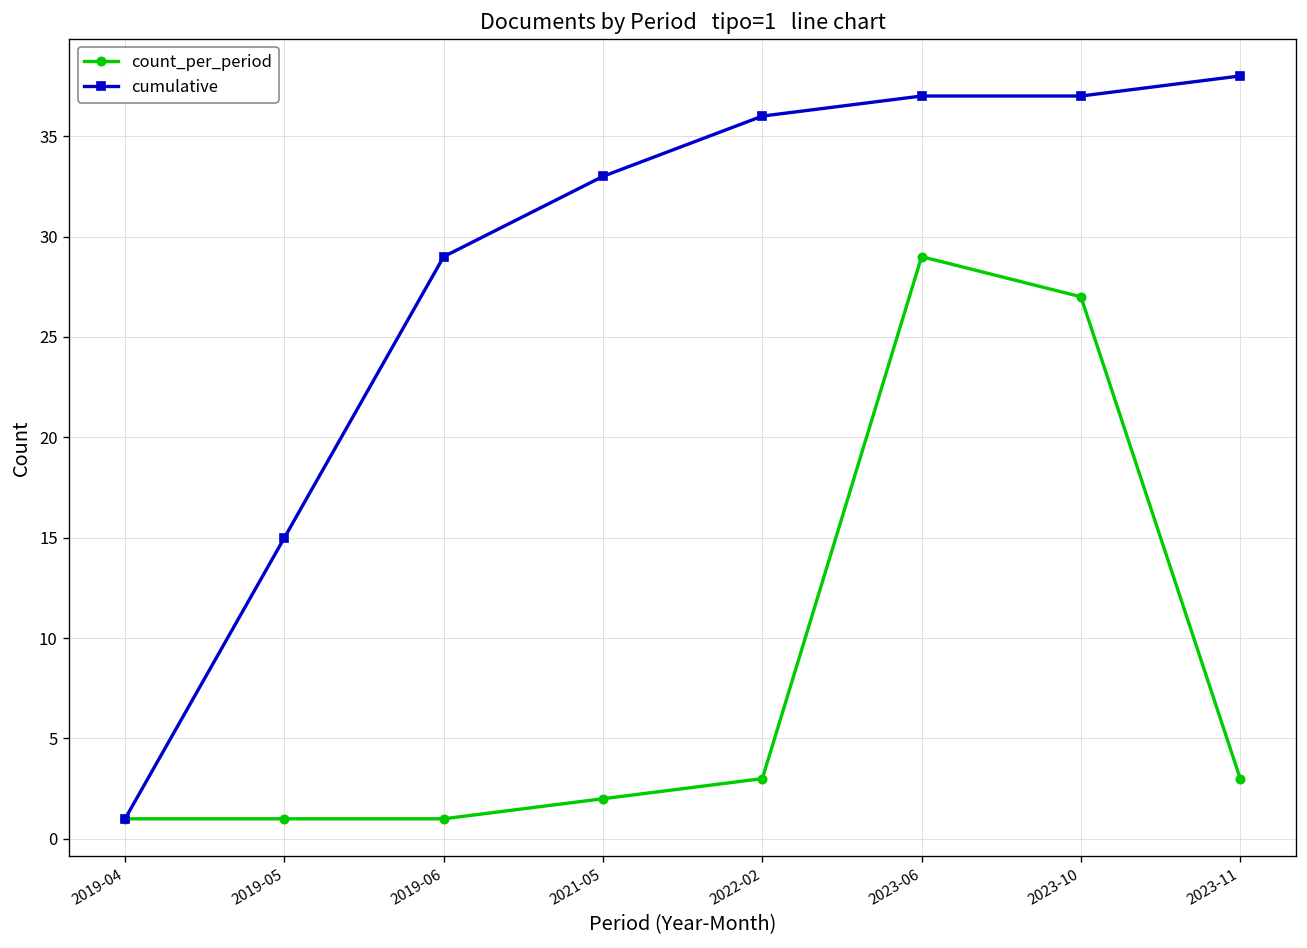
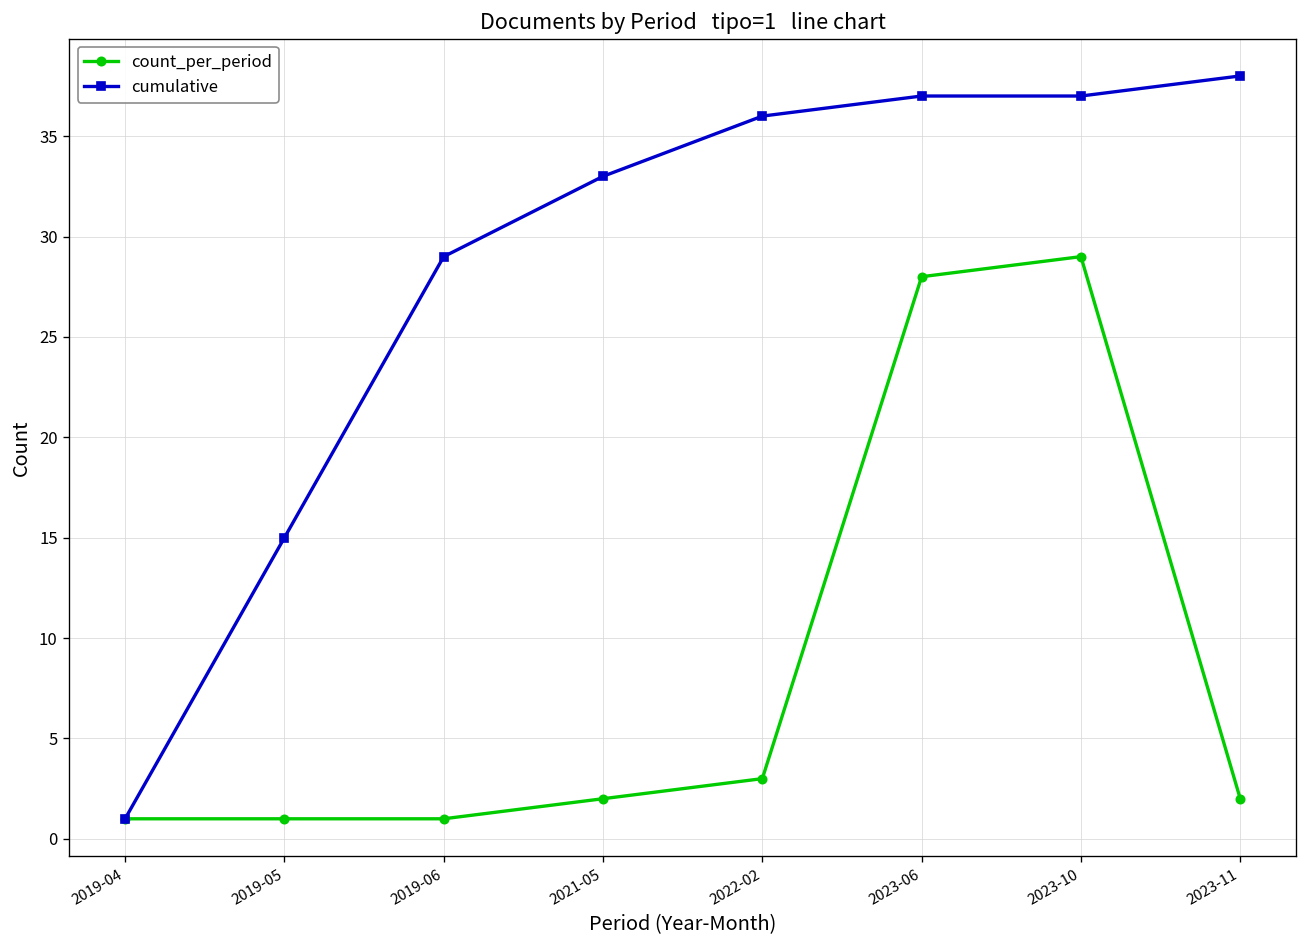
  {
    "count_per_period": {
      "2019-05": 1,
      "2019-06": 1,
      "2021-05": 2,
      "2022-02": 3,
-     "2023-06": 29,
-     "2023-10": 27,
-     "2023-11": 3
+     "2023-06": 28,
+     "2023-10": 29,
+     "2023-11": 2
    },
    "cumulative": {
      "2019-05": 15,
      "2019-06": 29,
      "2021-05": 33,
      "2022-02": 36,
      "2023-06": 37,
      "2023-10": 37,
      "2023-11": 38
    }
  }
